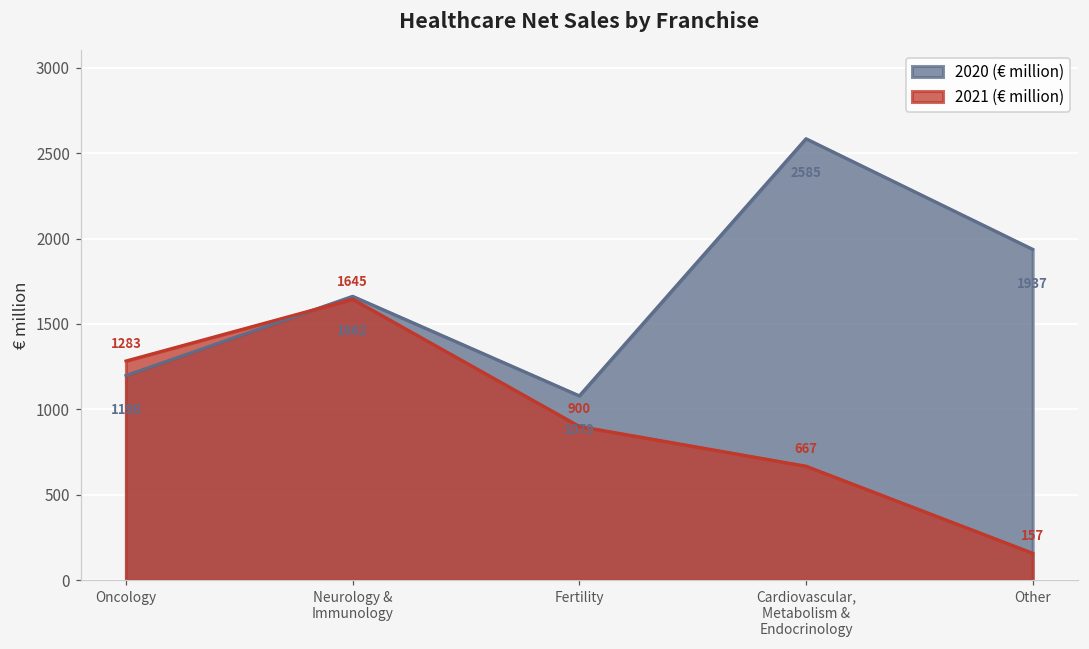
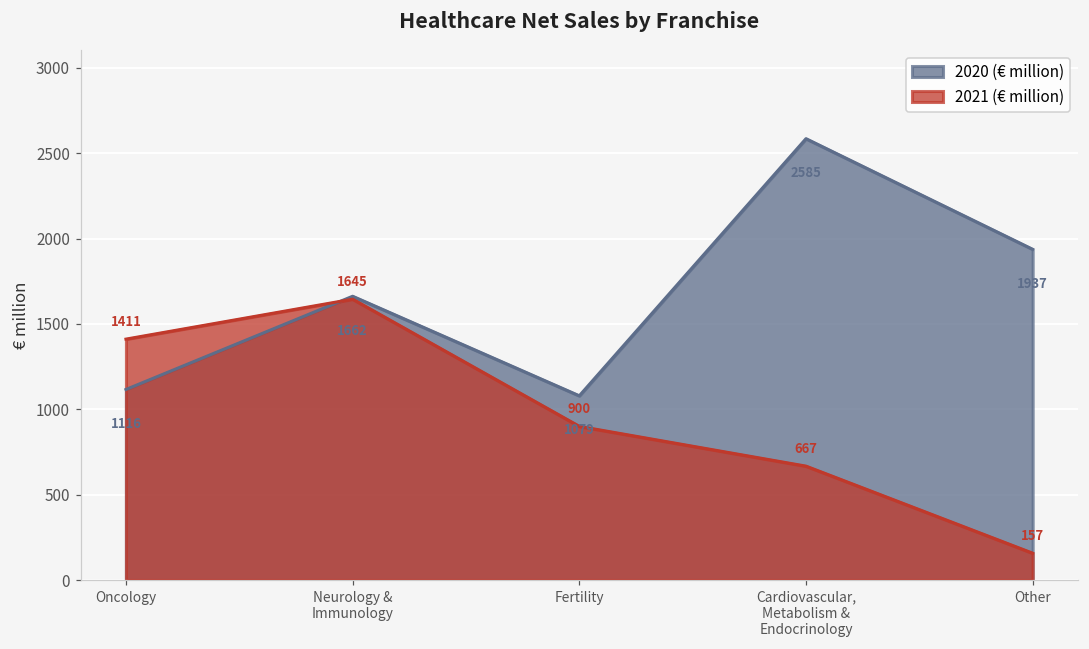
  {
    "2020 (€ million)": {
-     "Oncology": 1198,
+     "Oncology": 1116,
      "Neurology & Immunology": 1662
    },
    "2021 (€ million)": {
-     "Oncology": 1283,
+     "Oncology": 1411,
      "Neurology & Immunology": 1645,
      "Fertility": 900,
      "Cardiovascular, Metabolism & Endocrinology": 667,
      "Other": 157
    }
  }
